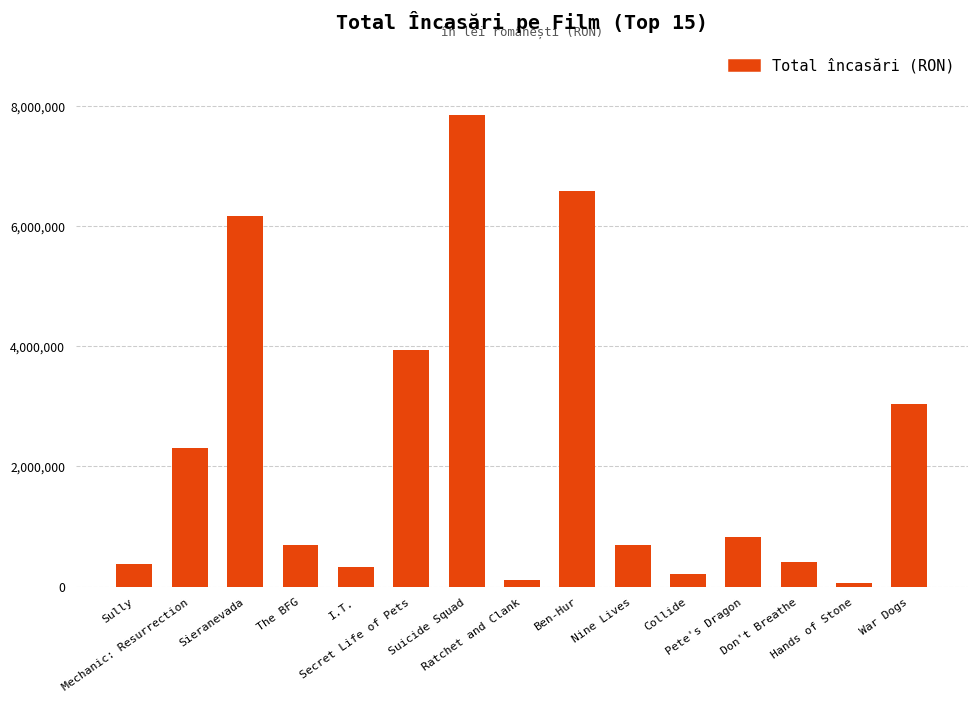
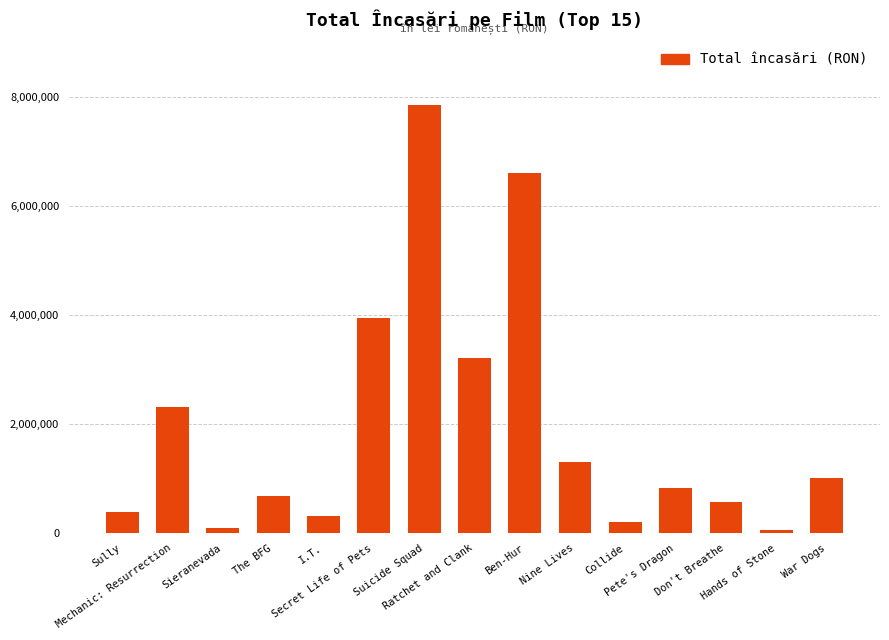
  {
    "Sully": "400,000",
    "Mechanic: Resurrection": "2,300,000",
-   "Sieranevada": "6,200,000",
+   "Sieranevada": "100,000",
    "The BFG": "700,000",
    "I.T.": "300,000",
    "Secret Life of Pets": "3,900,000",
    "Suicide Squad": "7,900,000",
-   "Ratchet and Clank": "100,000",
+   "Ratchet and Clank": "3,200,000",
    "Ben-Hur": "6,600,000",
-   "Nine Lives": "700,000",
+   "Nine Lives": "1,300,000",
    "Collide": "200,000",
    "Pete's Dragon": "800,000",
-   "Don't Breathe": "400,000",
+   "Don't Breathe": "600,000",
    "Hands of Stone": "100,000",
-   "War Dogs": "3,000,000"
+   "War Dogs": "1,000,000"
  }
